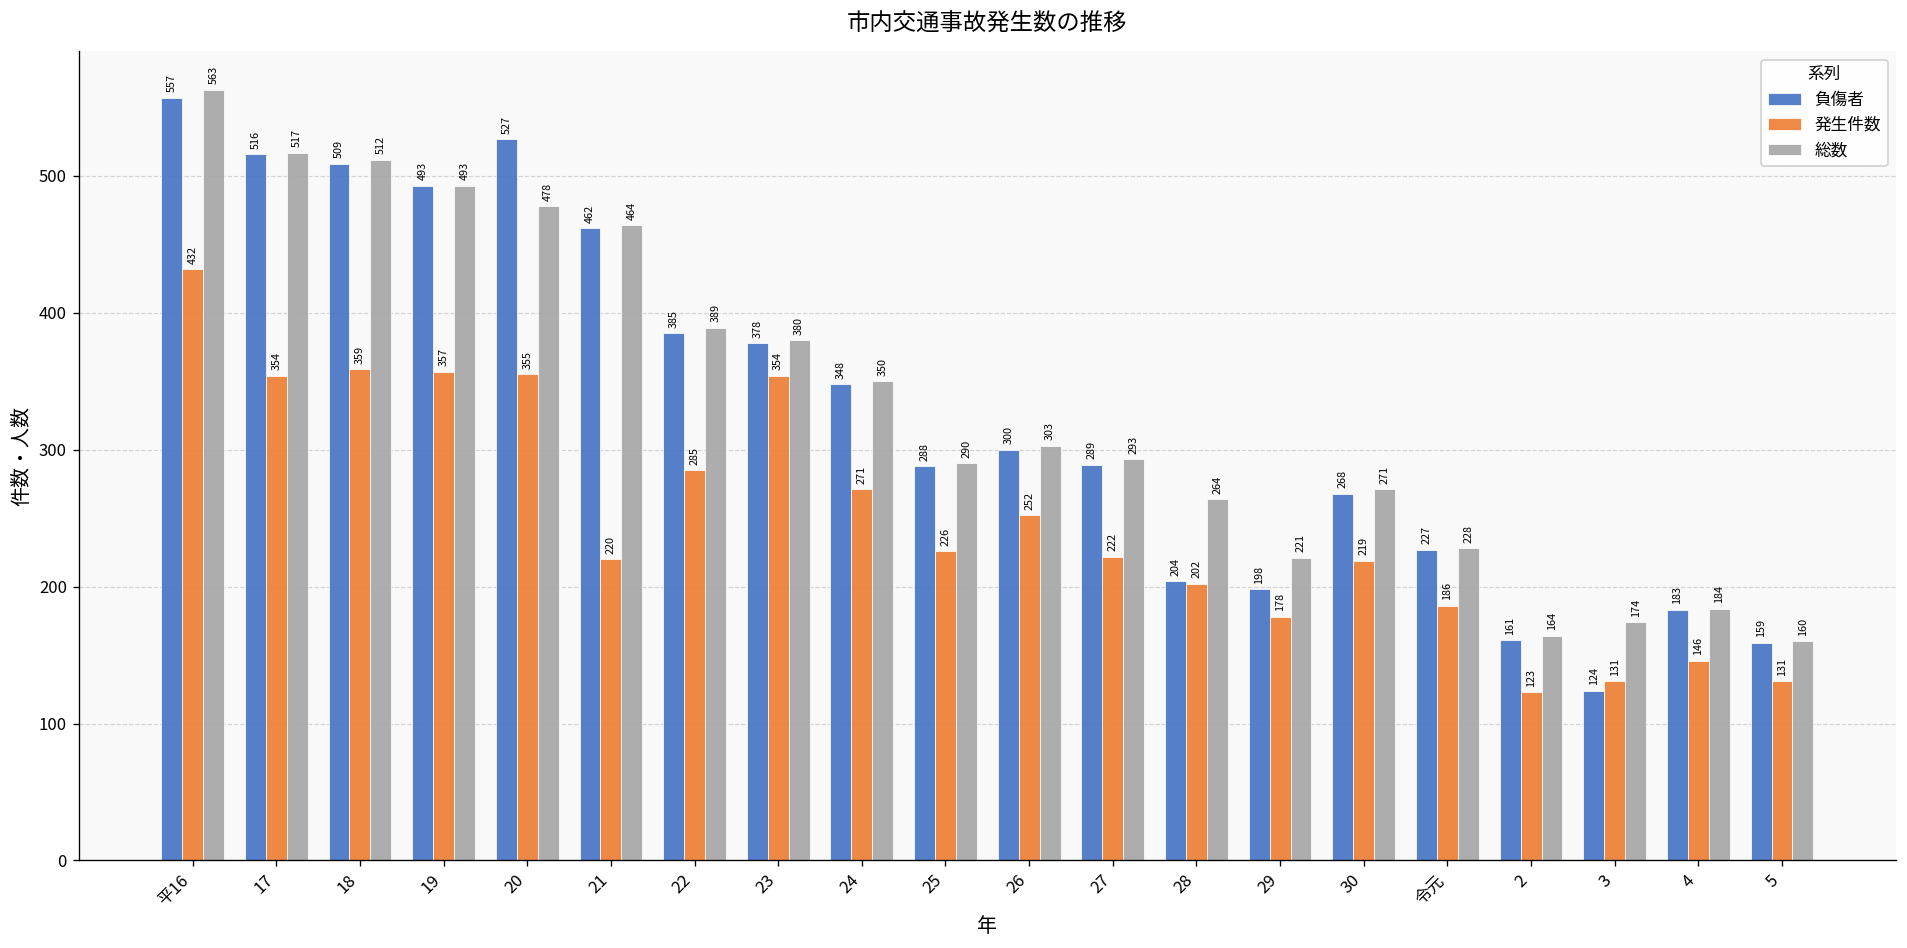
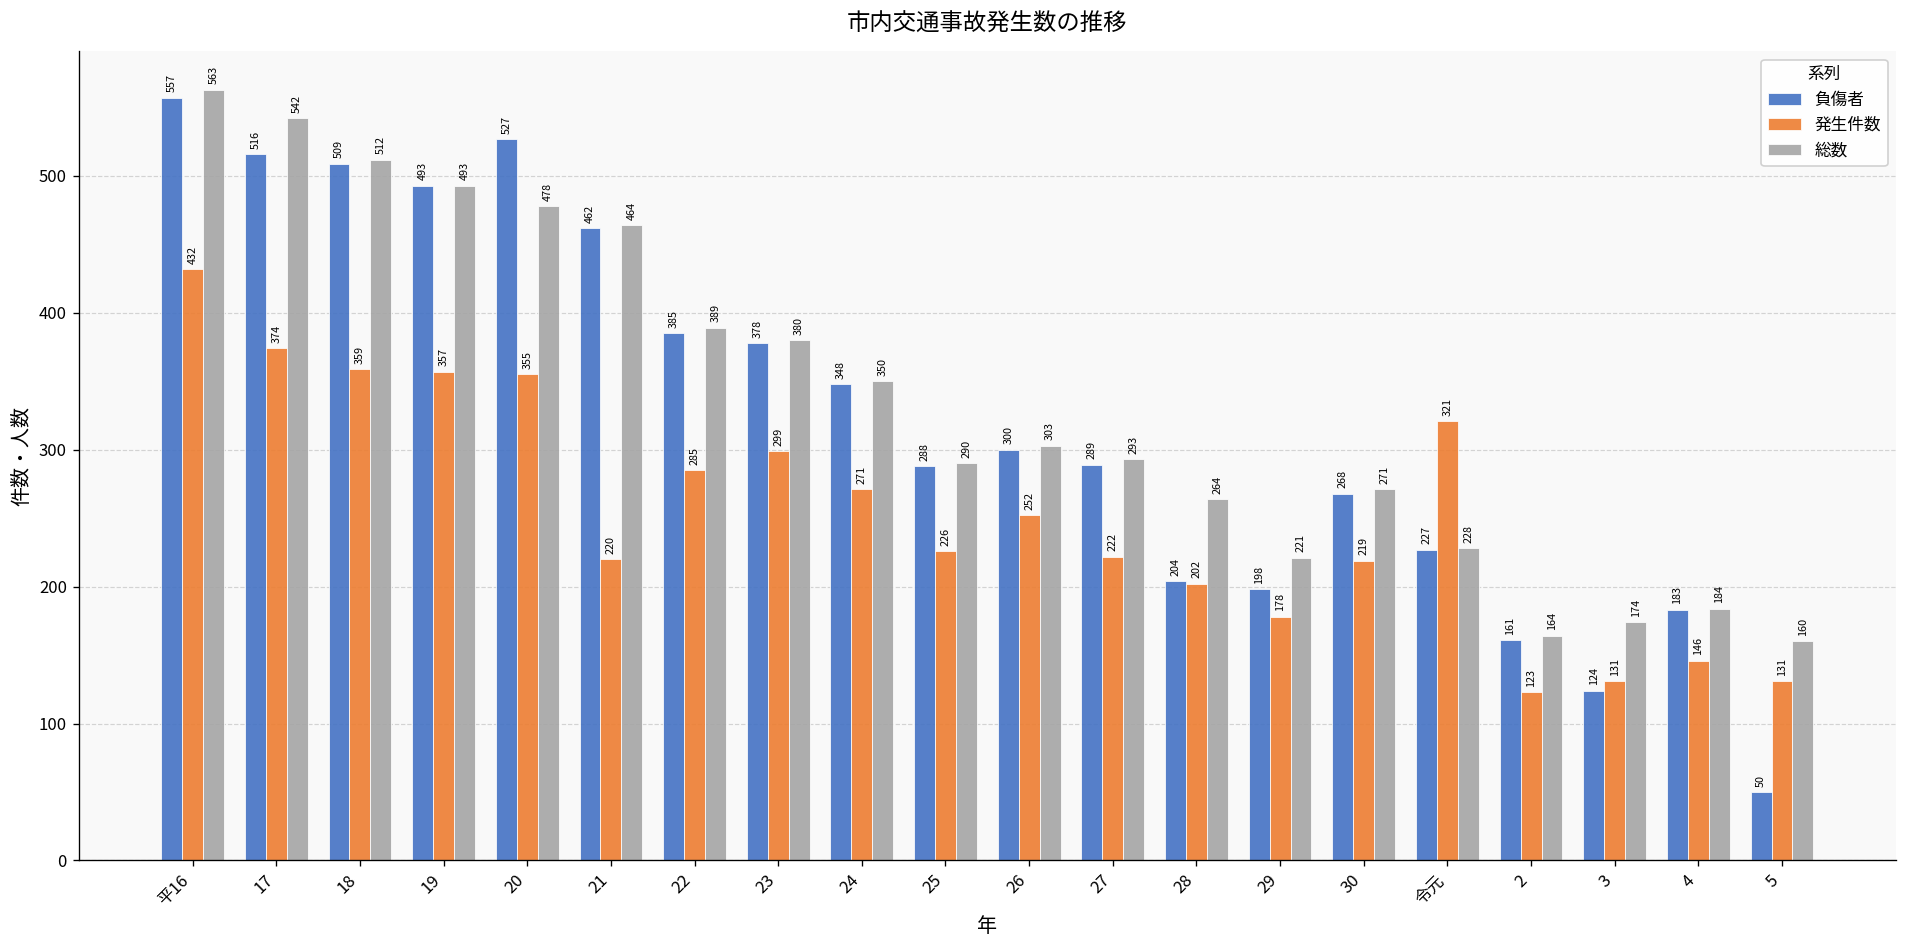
  {
    "負傷者": {
      "平16": 557,
      "17": 516,
      "18": 509,
      "19": 493,
      "20": 527,
      "21": 462,
      "22": 385,
      "23": 378,
      "24": 348,
      "25": 288,
      "26": 300,
      "27": 289,
      "28": 204,
      "29": 198,
      "30": 268,
      "令元": 227,
      "2": 161,
      "3": 124,
      "4": 183,
-     "5": 159
+     "5": 50
    },
    "発生件数": {
      "平16": 432,
-     "17": 354,
+     "17": 374,
      "18": 359,
      "19": 357,
      "20": 355,
      "21": 220,
      "22": 285,
-     "23": 354,
+     "23": 299,
      "24": 271,
      "25": 226,
      "26": 252,
      "27": 222,
      "28": 202,
      "29": 178,
      "30": 219,
-     "令元": 186,
+     "令元": 321,
      "2": 123,
      "3": 131,
      "4": 146,
      "5": 131
    },
    "総数": {
      "平16": 563,
-     "17": 517,
+     "17": 542,
      "18": 512,
      "19": 493,
      "20": 478,
      "21": 464,
      "22": 389,
      "23": 380,
      "24": 350,
      "25": 290,
      "26": 303,
      "27": 293,
      "28": 264,
      "29": 221,
      "30": 271,
      "令元": 228,
      "2": 164,
      "3": 174,
      "4": 184,
      "5": 160
    }
  }
